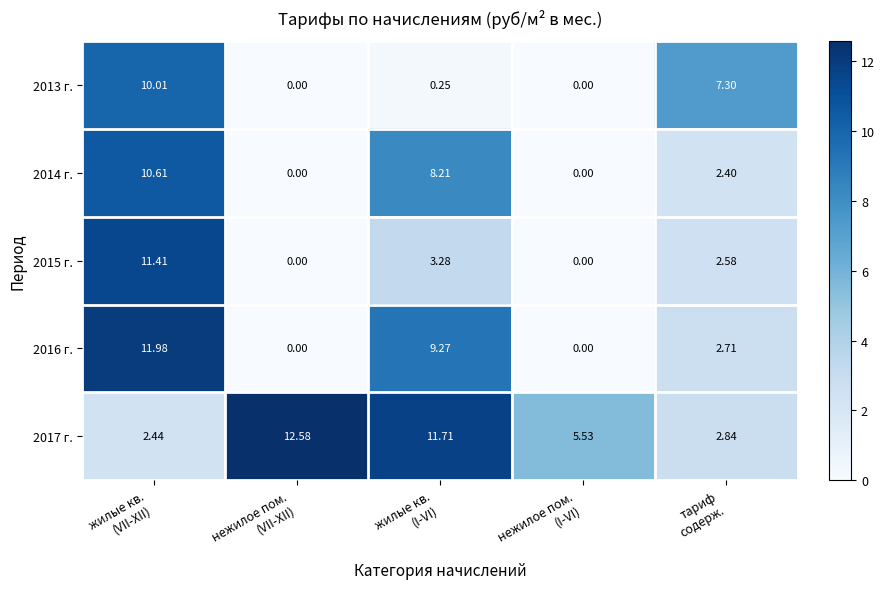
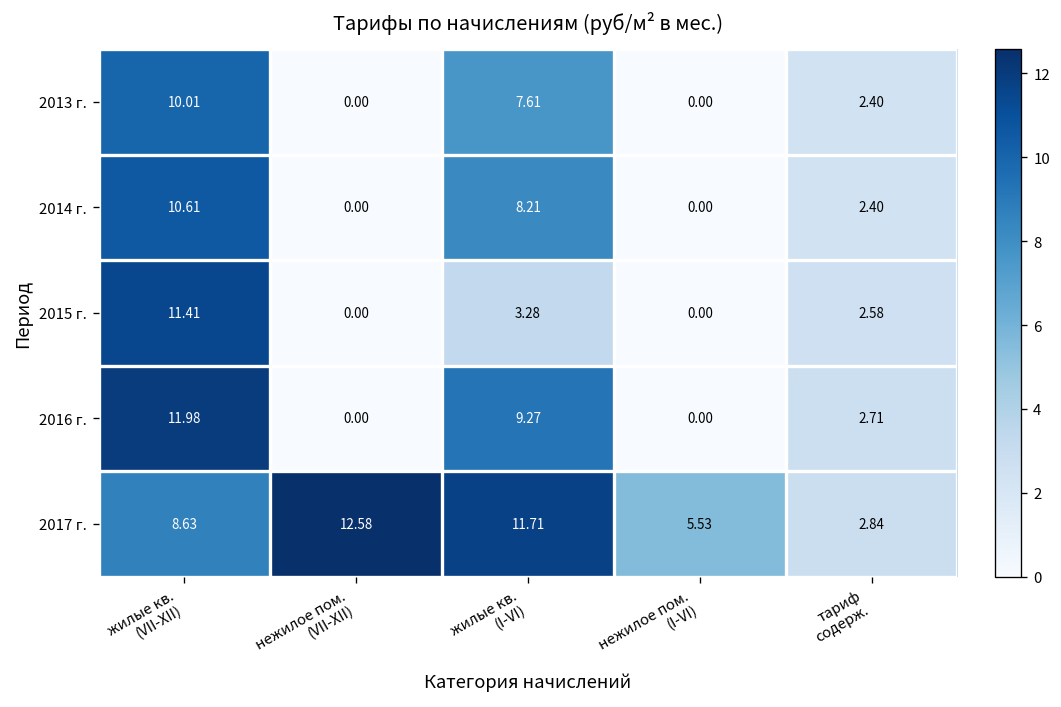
  {
    "2013 г.": {
      "жилые кв. (VII-XII)": 10.01,
      "нежилое пом. (VII-XII)": 0.00,
-     "жилые кв. (I-VI)": 0.25,
+     "жилые кв. (I-VI)": 7.61,
      "нежилое пом. (I-VI)": 0.00,
-     "тариф содерж.": 7.30
+     "тариф содерж.": 2.40
    },
    "2014 г.": {
      "жилые кв. (VII-XII)": 10.61,
      "нежилое пом. (VII-XII)": 0.00,
      "жилые кв. (I-VI)": 8.21,
      "нежилое пом. (I-VI)": 0.00,
      "тариф содерж.": 2.40
    },
    "2015 г.": {
      "жилые кв. (VII-XII)": 11.41,
      "нежилое пом. (VII-XII)": 0.00,
      "жилые кв. (I-VI)": 3.28,
      "нежилое пом. (I-VI)": 0.00,
      "тариф содерж.": 2.58
    },
    "2016 г.": {
      "жилые кв. (VII-XII)": 11.98,
      "нежилое пом. (VII-XII)": 0.00,
      "жилые кв. (I-VI)": 9.27,
      "нежилое пом. (I-VI)": 0.00,
      "тариф содерж.": 2.71
    },
    "2017 г.": {
-     "жилые кв. (VII-XII)": 2.44,
+     "жилые кв. (VII-XII)": 8.63,
      "нежилое пом. (VII-XII)": 12.58,
      "жилые кв. (I-VI)": 11.71,
      "нежилое пом. (I-VI)": 5.53,
      "тариф содерж.": 2.84
    }
  }
